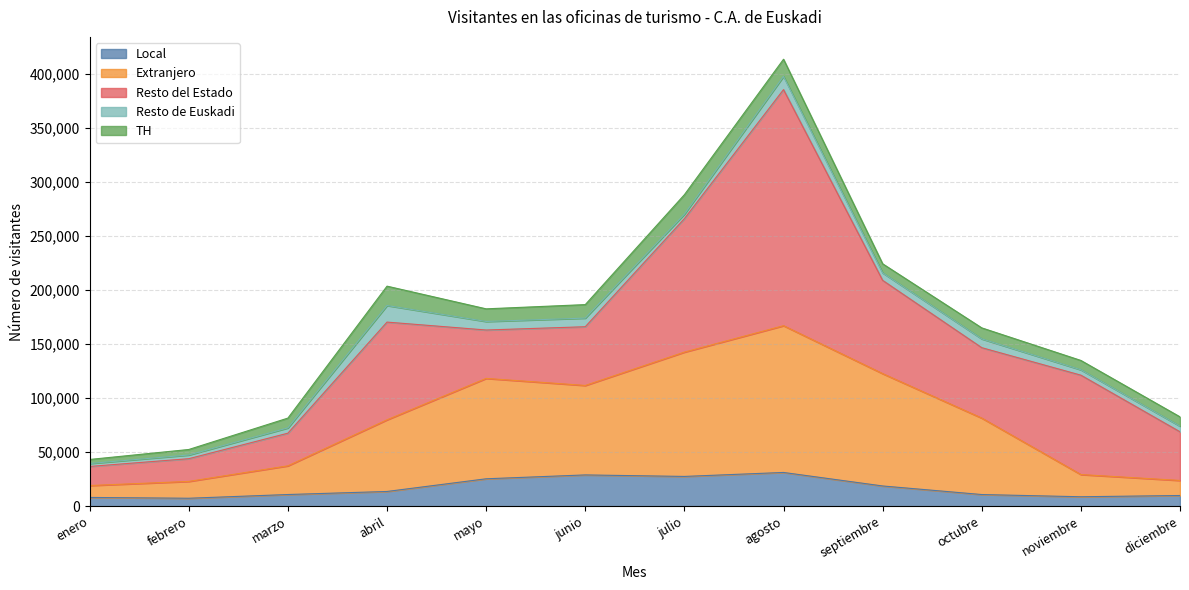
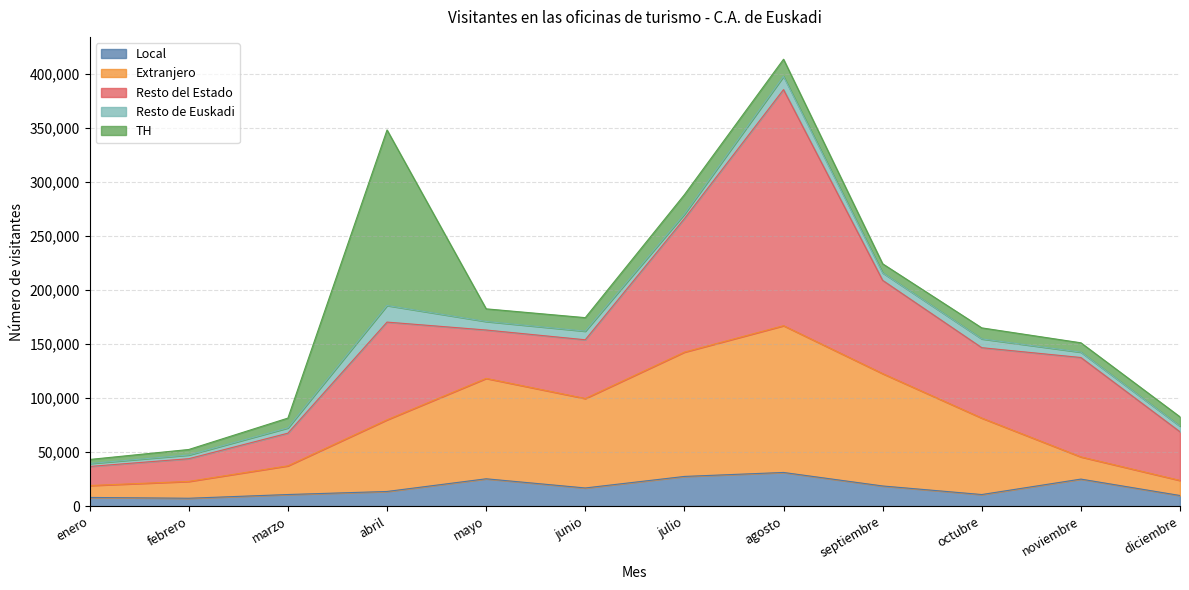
  {
    "Local": {
      "enero": "8,000",
      "febrero": "7,000",
      "marzo": "11,000",
      "abril": "14,000",
      "mayo": "25,000",
-     "junio": "29,000",
+     "junio": "17,000",
      "julio": "28,000",
      "agosto": "31,000",
      "septiembre": "19,000",
      "octubre": "11,000",
-     "noviembre": "9,000",
+     "noviembre": "25,000",
      "diciembre": "10,000"
    },
    "Extranjero": {
      "enero": "11,000",
      "febrero": "16,000",
      "marzo": "27,000",
      "abril": "66,000",
      "mayo": "93,000",
      "junio": "83,000",
      "julio": "115,000",
      "agosto": "136,000",
      "septiembre": "104,000",
      "octubre": "71,000",
      "noviembre": "21,000",
      "diciembre": "14,000"
    },
    "Resto del Estado": {
      "enero": "18,000",
      "febrero": "21,000",
      "marzo": "30,000",
      "abril": "90,000",
      "mayo": "45,000",
      "junio": "54,000",
      "julio": "124,000",
      "agosto": "219,000",
      "septiembre": "86,000",
      "octubre": "65,000",
      "noviembre": "92,000",
      "diciembre": "45,000"
    },
    "Resto de Euskadi": {
      "enero": "3,000",
      "febrero": "3,000",
      "marzo": "5,000",
      "abril": "15,000",
      "mayo": "8,000",
      "junio": "8,000",
      "julio": "4,000",
      "agosto": "12,000",
      "septiembre": "7,000",
      "octubre": "8,000",
      "noviembre": "5,000",
      "diciembre": "5,000"
    },
    "TH": {
      "enero": "4,000",
      "febrero": "5,000",
      "marzo": "9,000",
-     "abril": "18,000",
+     "abril": "163,000",
      "mayo": "12,000",
      "junio": "13,000",
      "julio": "18,000",
      "agosto": "16,000",
      "septiembre": "8,000",
      "octubre": "10,000",
      "noviembre": "9,000",
      "diciembre": "9,000"
    }
  }
